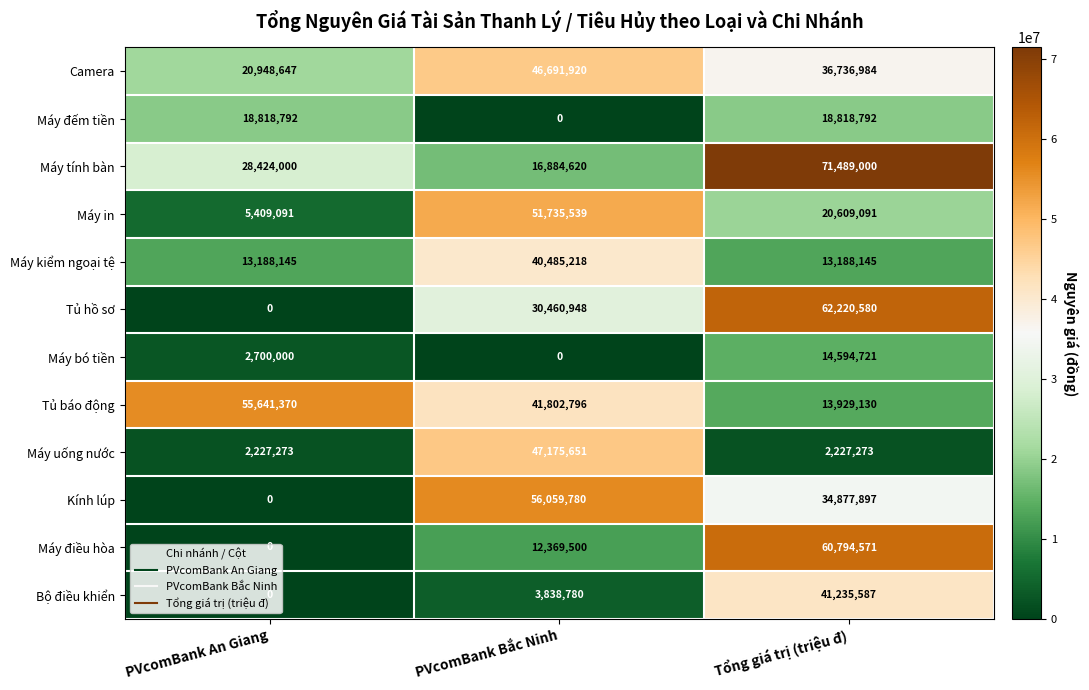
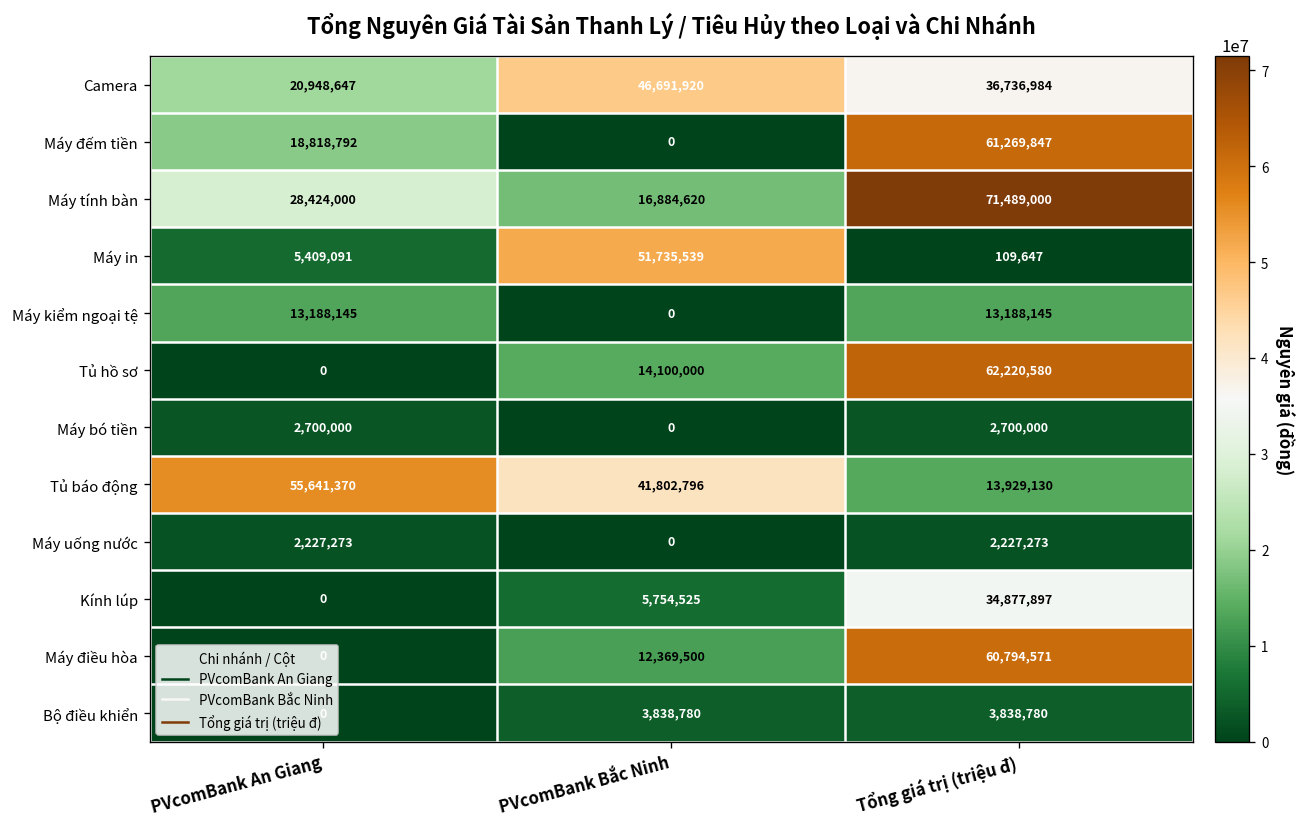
  {
    "Camera": {
      "PVcomBank An Giang": "20,948,647",
      "PVcomBank Bắc Ninh": "46,691,920",
      "Tổng giá trị (triệu đ)": "36,736,984"
    },
    "Máy đếm tiền": {
      "PVcomBank An Giang": "18,818,792",
      "PVcomBank Bắc Ninh": "0",
-     "Tổng giá trị (triệu đ)": "18,818,792"
+     "Tổng giá trị (triệu đ)": "61,269,847"
    },
    "Máy tính bàn": {
      "PVcomBank An Giang": "28,424,000",
      "PVcomBank Bắc Ninh": "16,884,620",
      "Tổng giá trị (triệu đ)": "71,489,000"
    },
    "Máy in": {
      "PVcomBank An Giang": "5,409,091",
      "PVcomBank Bắc Ninh": "51,735,539",
-     "Tổng giá trị (triệu đ)": "20,609,091"
+     "Tổng giá trị (triệu đ)": "109,647"
    },
    "Máy kiểm ngoại tệ": {
      "PVcomBank An Giang": "13,188,145",
-     "PVcomBank Bắc Ninh": "40,485,218",
+     "PVcomBank Bắc Ninh": "0",
      "Tổng giá trị (triệu đ)": "13,188,145"
    },
    "Tủ hồ sơ": {
      "PVcomBank An Giang": "0",
-     "PVcomBank Bắc Ninh": "30,460,948",
+     "PVcomBank Bắc Ninh": "14,100,000",
      "Tổng giá trị (triệu đ)": "62,220,580"
    },
    "Máy bó tiền": {
      "PVcomBank An Giang": "2,700,000",
      "PVcomBank Bắc Ninh": "0",
-     "Tổng giá trị (triệu đ)": "14,594,721"
+     "Tổng giá trị (triệu đ)": "2,700,000"
    },
    "Tủ báo động": {
      "PVcomBank An Giang": "55,641,370",
      "PVcomBank Bắc Ninh": "41,802,796",
      "Tổng giá trị (triệu đ)": "13,929,130"
    },
    "Máy uống nước": {
      "PVcomBank An Giang": "2,227,273",
-     "PVcomBank Bắc Ninh": "47,175,651",
+     "PVcomBank Bắc Ninh": "0",
      "Tổng giá trị (triệu đ)": "2,227,273"
    },
    "Kính lúp": {
      "PVcomBank An Giang": "0",
-     "PVcomBank Bắc Ninh": "56,059,780",
+     "PVcomBank Bắc Ninh": "5,754,525",
      "Tổng giá trị (triệu đ)": "34,877,897"
    },
    "Máy điều hòa": {
      "PVcomBank Bắc Ninh": "12,369,500",
      "Tổng giá trị (triệu đ)": "60,794,571"
    },
    "Bộ điều khiển": {
      "PVcomBank Bắc Ninh": "3,838,780",
-     "Tổng giá trị (triệu đ)": "41,235,587"
+     "Tổng giá trị (triệu đ)": "3,838,780"
    }
  }
